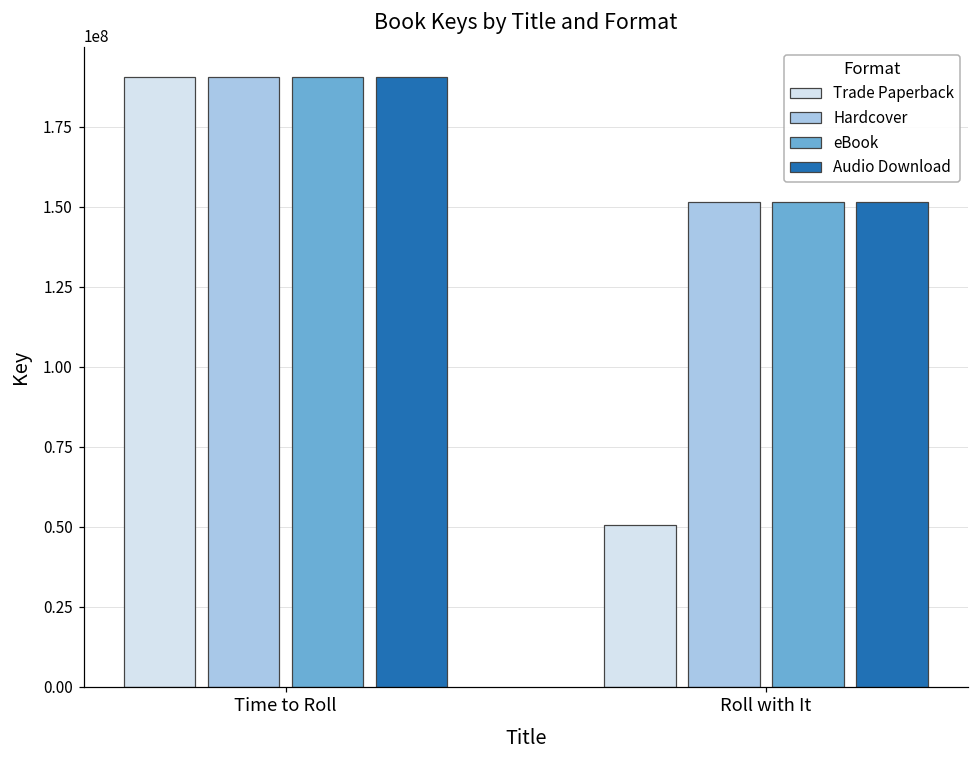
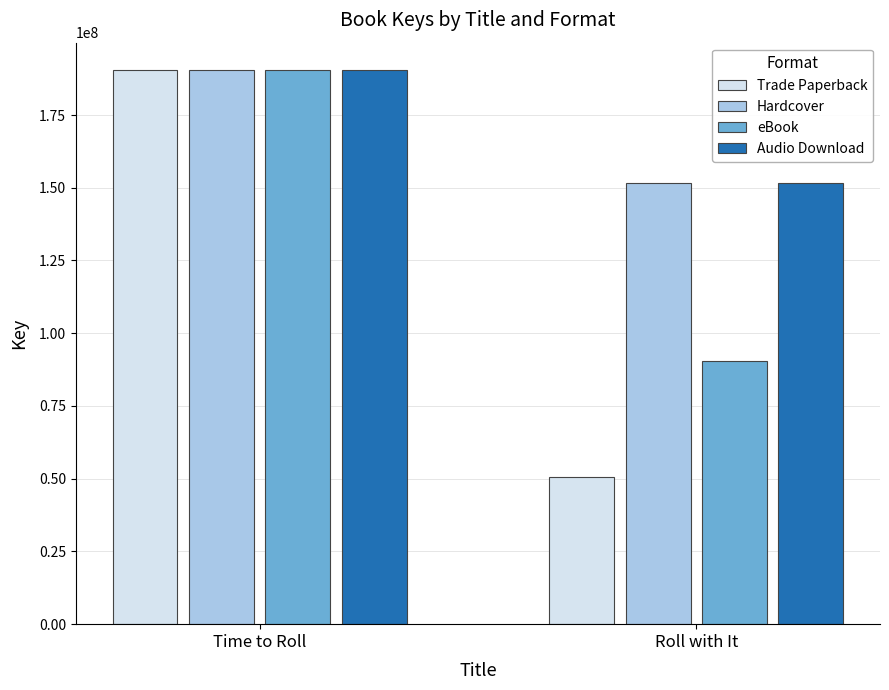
  {
    "eBook": {
      "Time to Roll": 190000000,
-     "Roll with It": 151000000
+     "Roll with It": 91000000
    },
    "Audio Download": {
      "Time to Roll": 190000000,
      "Roll with It": 151000000
    }
  }
